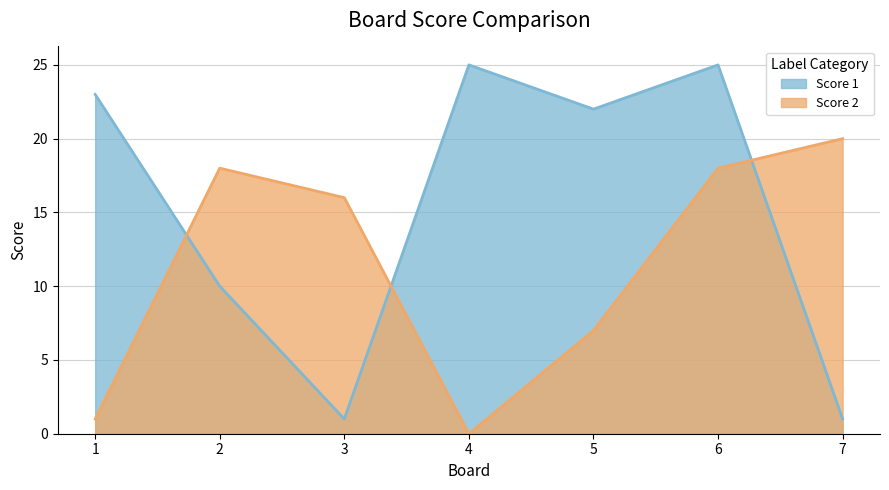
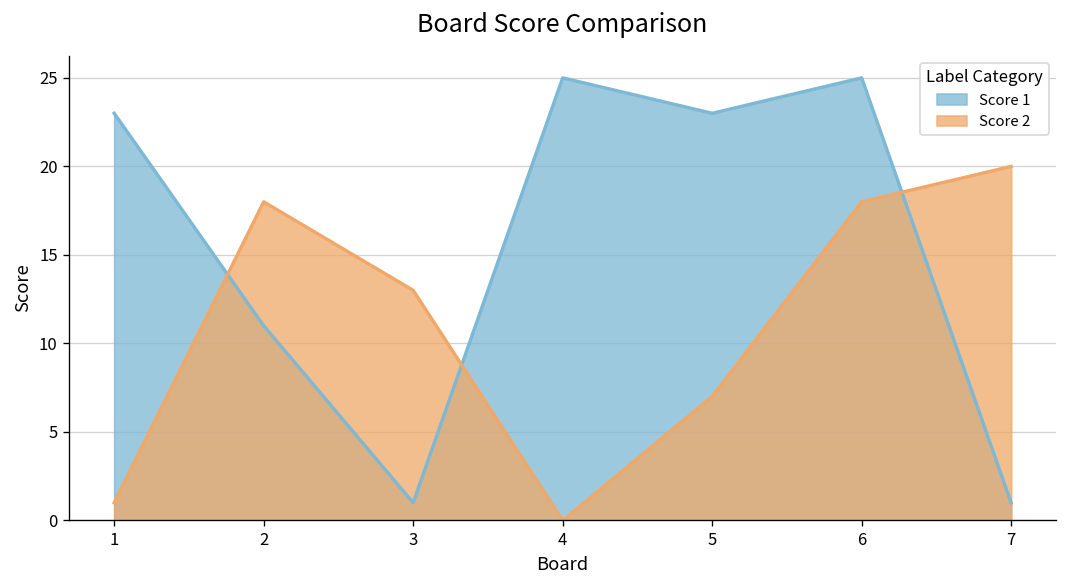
  {
    "Score 1": {
      "1": 23,
-     "2": 10,
+     "2": 11,
      "3": 1,
      "4": 25,
-     "5": 22,
+     "5": 23,
      "6": 25,
      "7": 1
    },
    "Score 2": {
      "1": 1,
      "2": 18,
-     "3": 16,
+     "3": 13,
      "4": 0,
      "5": 7,
      "6": 18,
      "7": 20
    }
  }
